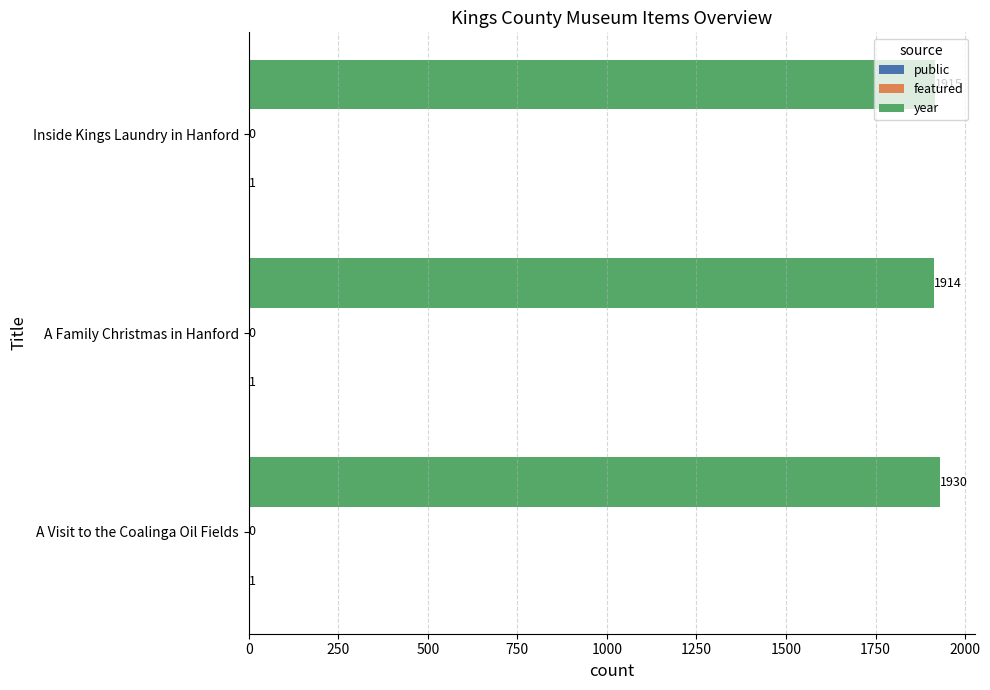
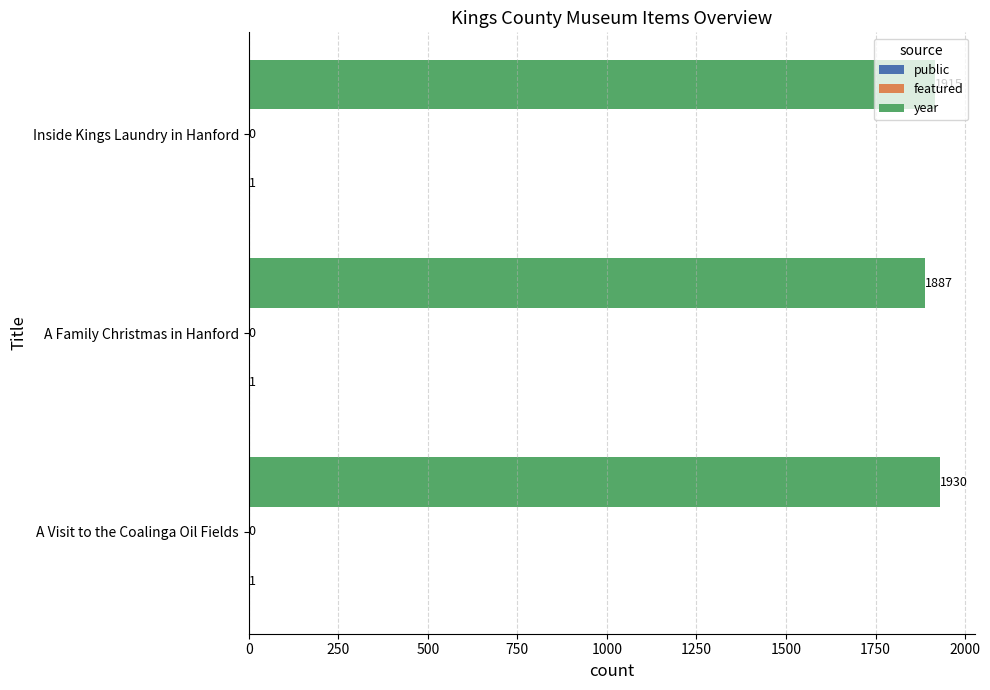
  {
    "public": {
      "Inside Kings Laundry in Hanford": 1,
      "A Family Christmas in Hanford": 1,
      "A Visit to the Coalinga Oil Fields": 1
    },
    "featured": {
      "Inside Kings Laundry in Hanford": 0,
      "A Family Christmas in Hanford": 0,
      "A Visit to the Coalinga Oil Fields": 0
    },
    "year": {
-     "A Family Christmas in Hanford": 1914,
+     "A Family Christmas in Hanford": 1887,
      "A Visit to the Coalinga Oil Fields": 1930
    }
  }
